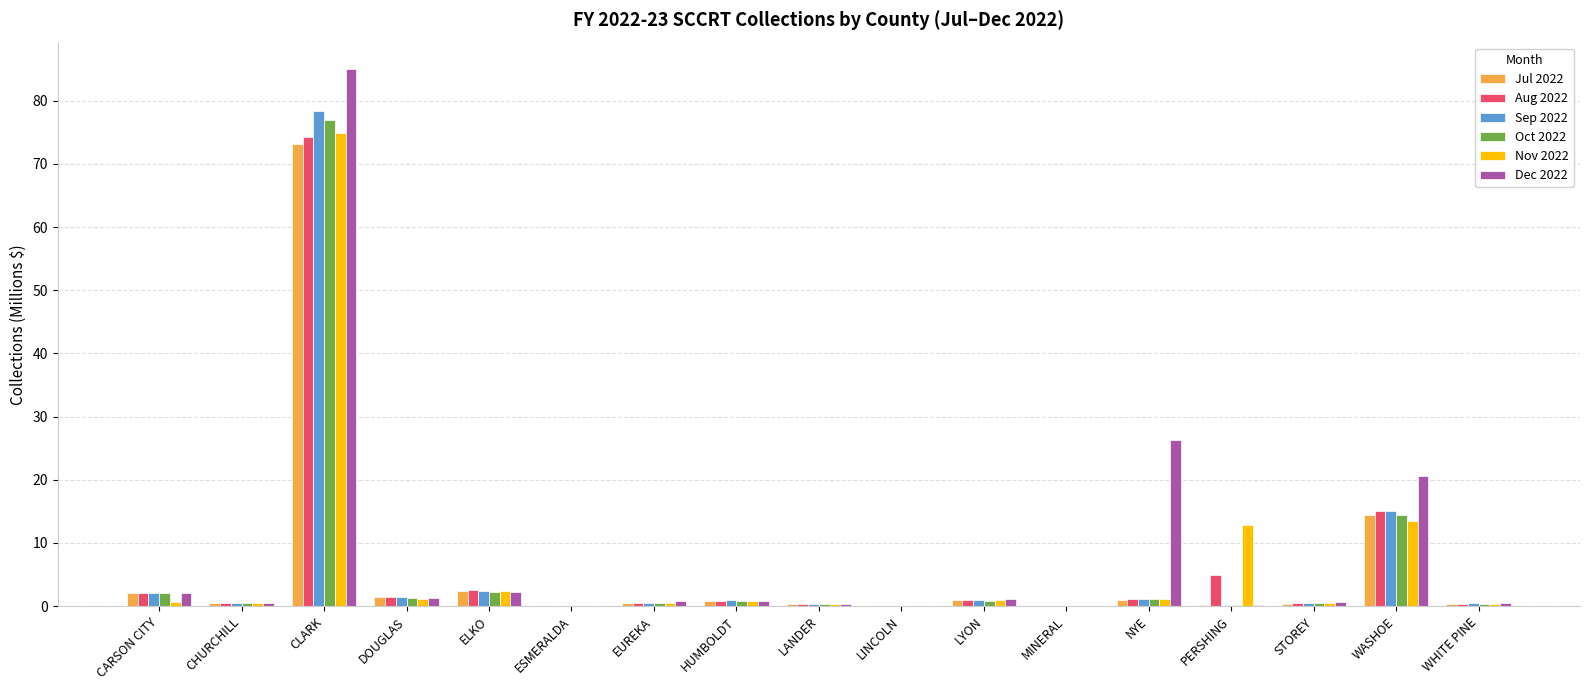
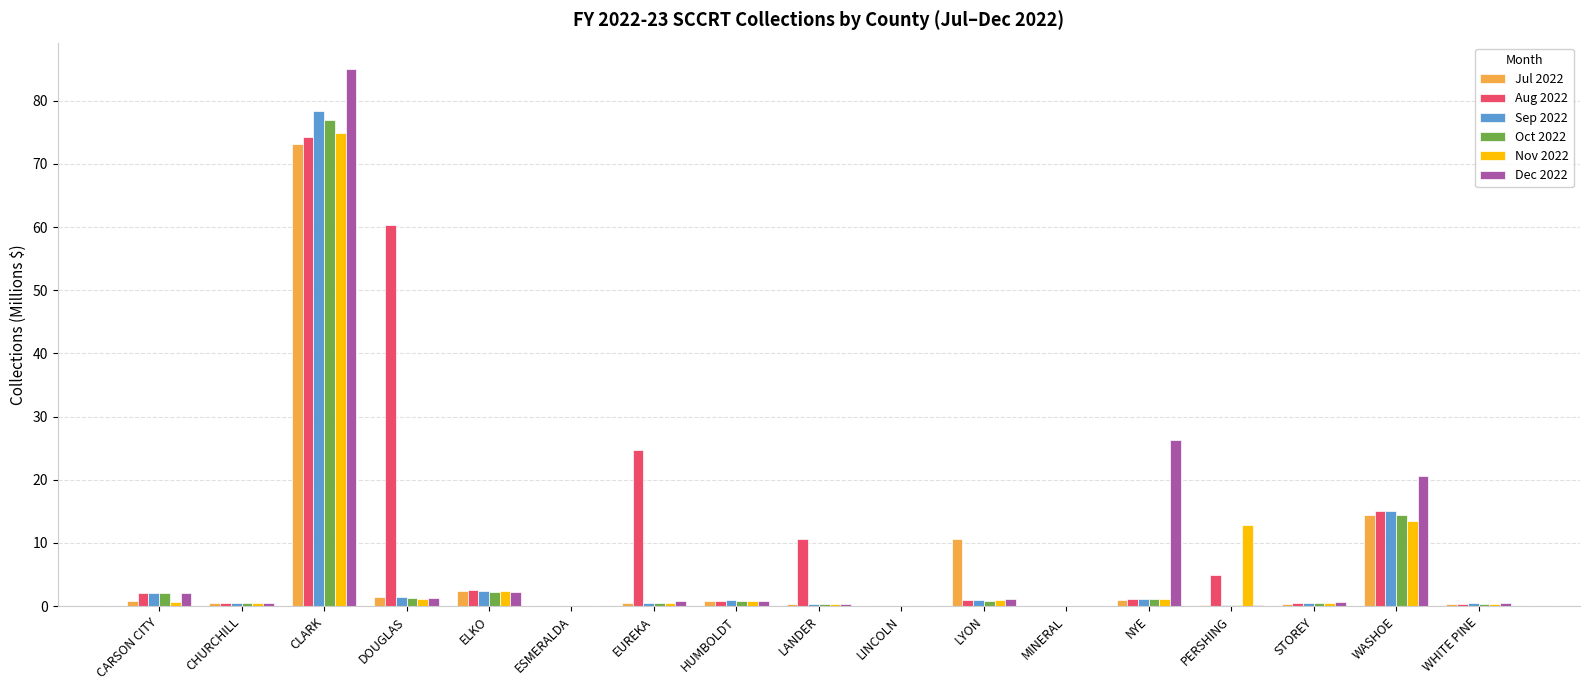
  {
    "Jul 2022": {
-     "CARSON CITY": 2,
+     "CARSON CITY": 1,
      "CHURCHILL": 0,
      "CLARK": 73,
      "DOUGLAS": 1,
      "ELKO": 2,
      "EUREKA": 0,
      "HUMBOLDT": 1,
      "LANDER": 0,
-     "LYON": 1,
+     "LYON": 11,
      "NYE": 1,
      "WASHOE": 14
    },
    "Aug 2022": {
      "CARSON CITY": 2,
      "CHURCHILL": 1,
      "CLARK": 74,
-     "DOUGLAS": 1,
+     "DOUGLAS": 60,
      "ELKO": 2,
-     "EUREKA": 0,
+     "EUREKA": 25,
      "HUMBOLDT": 1,
-     "LANDER": 0,
+     "LANDER": 11,
      "LYON": 1,
      "NYE": 1,
      "PERSHING": 5,
      "STOREY": 0,
      "WASHOE": 15
    },
    "Sep 2022": {
      "CARSON CITY": 2,
      "CHURCHILL": 1,
      "CLARK": 78,
      "DOUGLAS": 1,
      "ELKO": 2,
      "EUREKA": 0,
      "HUMBOLDT": 1,
      "LYON": 1,
      "NYE": 1,
      "STOREY": 0,
      "WASHOE": 15,
      "WHITE PINE": 0
    },
    "Oct 2022": {
      "CARSON CITY": 2,
      "CHURCHILL": 1,
      "CLARK": 77,
      "DOUGLAS": 1,
      "ELKO": 2,
      "EUREKA": 0,
      "HUMBOLDT": 1,
      "LANDER": 0,
      "LYON": 1,
      "NYE": 1,
      "STOREY": 0,
      "WASHOE": 14,
      "WHITE PINE": 0
    },
    "Nov 2022": {
      "CARSON CITY": 1,
      "CHURCHILL": 0,
      "CLARK": 75,
      "DOUGLAS": 1,
      "ELKO": 2,
      "EUREKA": 0,
      "HUMBOLDT": 1,
      "LYON": 1,
      "NYE": 1,
      "PERSHING": 13,
      "STOREY": 0,
      "WASHOE": 13
    },
    "Dec 2022": {
      "CARSON CITY": 2,
      "CHURCHILL": 1,
      "CLARK": 85,
      "DOUGLAS": 1,
      "ELKO": 2,
      "EUREKA": 1,
      "HUMBOLDT": 1,
      "LYON": 1,
      "NYE": 26,
      "STOREY": 1,
      "WASHOE": 21,
      "WHITE PINE": 0
    }
  }
